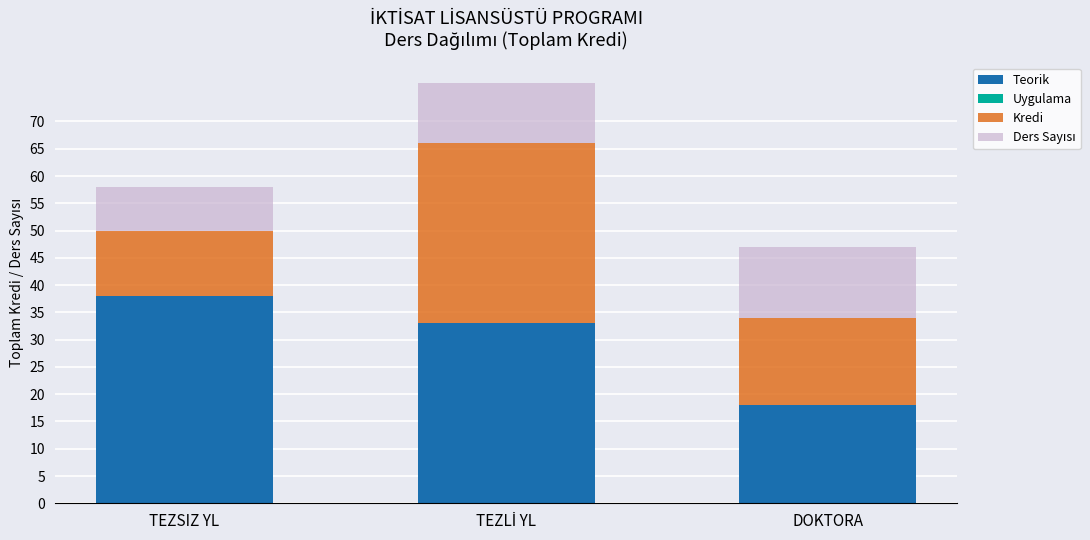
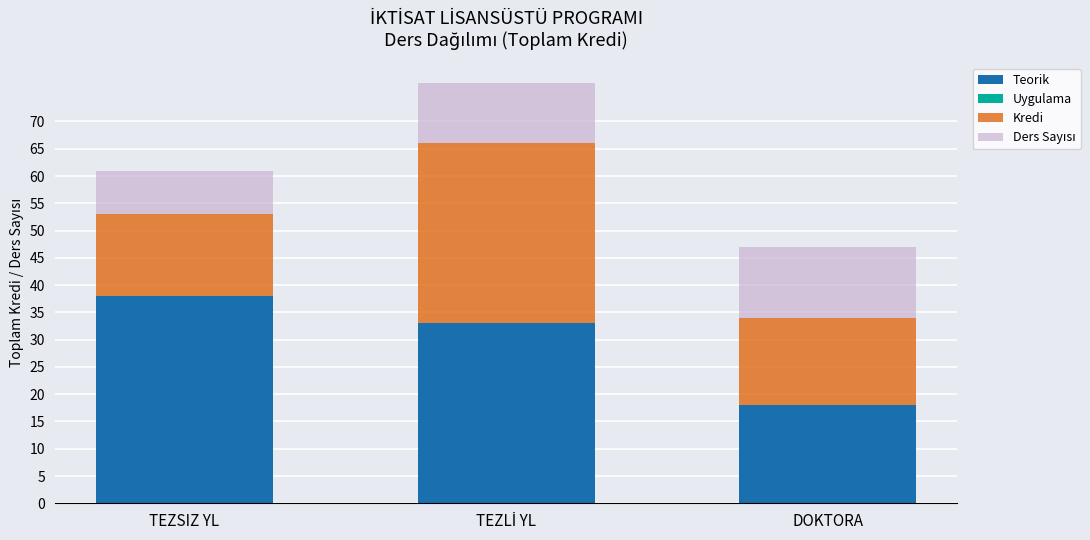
  {
    "Uygulama": {
      "TEZSIZ YL": 38,
      "TEZLİ YL": 33,
      "DOKTORA": 18
    },
    "Kredi": {
-     "TEZSIZ YL": 12,
+     "TEZSIZ YL": 15,
      "TEZLİ YL": 33,
      "DOKTORA": 16
    },
    "Ders Sayısı": {
      "TEZSIZ YL": 8,
      "TEZLİ YL": 11,
      "DOKTORA": 13
    }
  }
